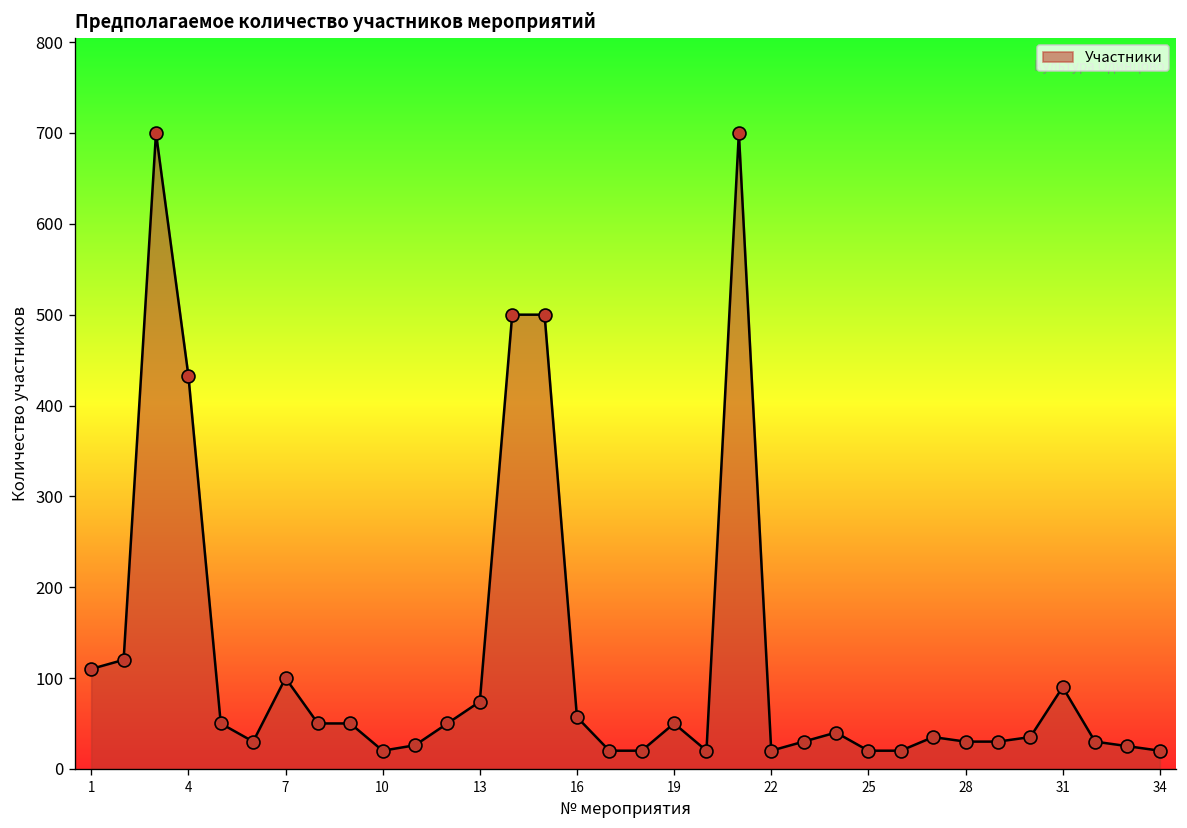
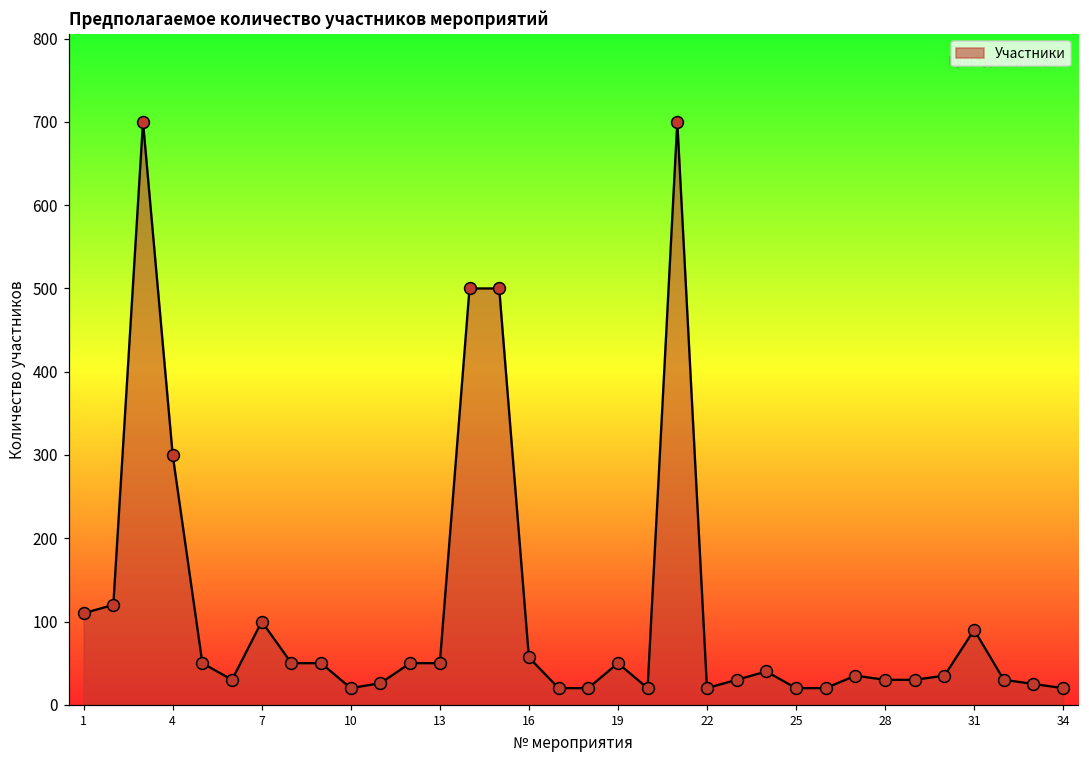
  {
    "1": 110,
-   "4": 430,
+   "4": 300,
    "7": 100,
    "10": 20,
-   "13": 70,
+   "13": 50,
    "16": 60,
    "19": 50,
    "22": 20,
    "25": 20,
    "28": 30,
    "31": 90,
    "34": 20
  }
